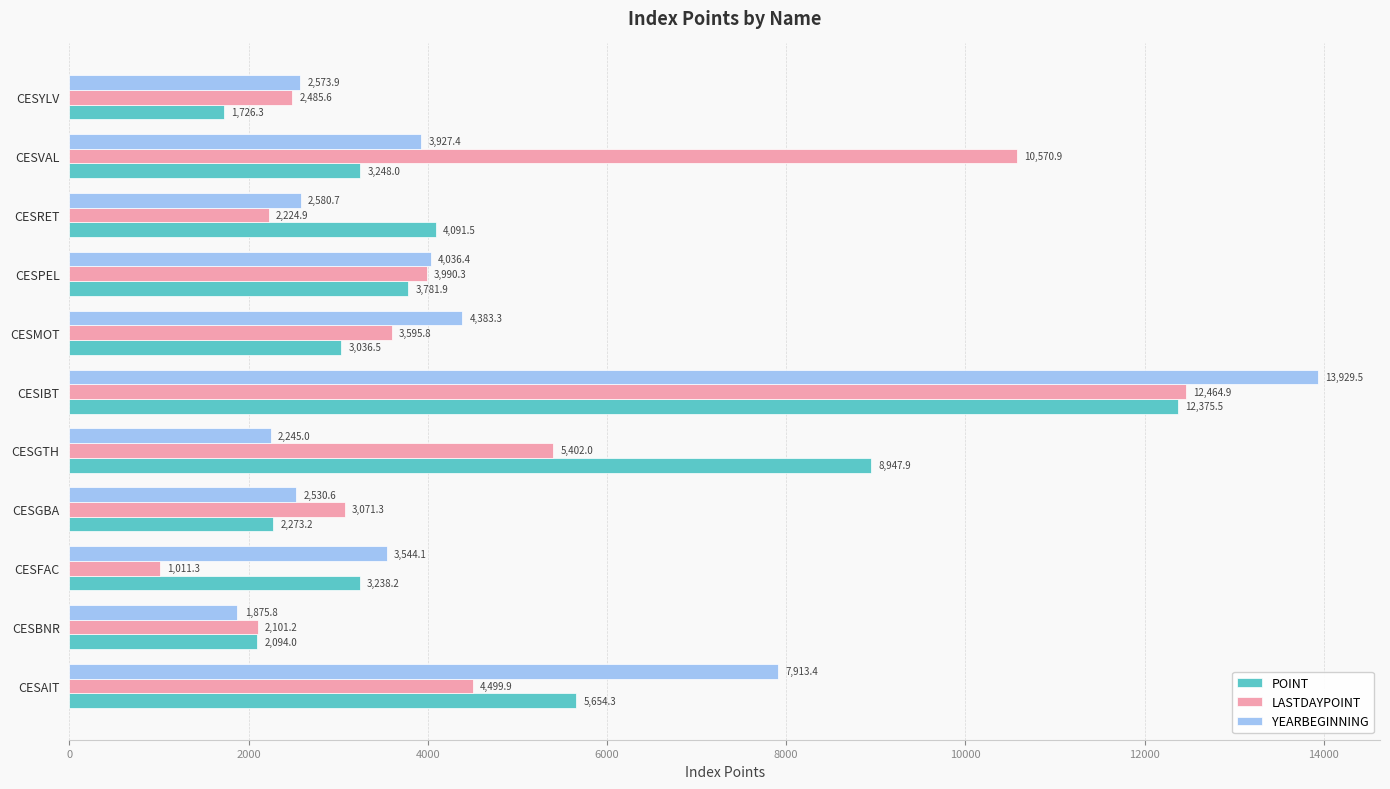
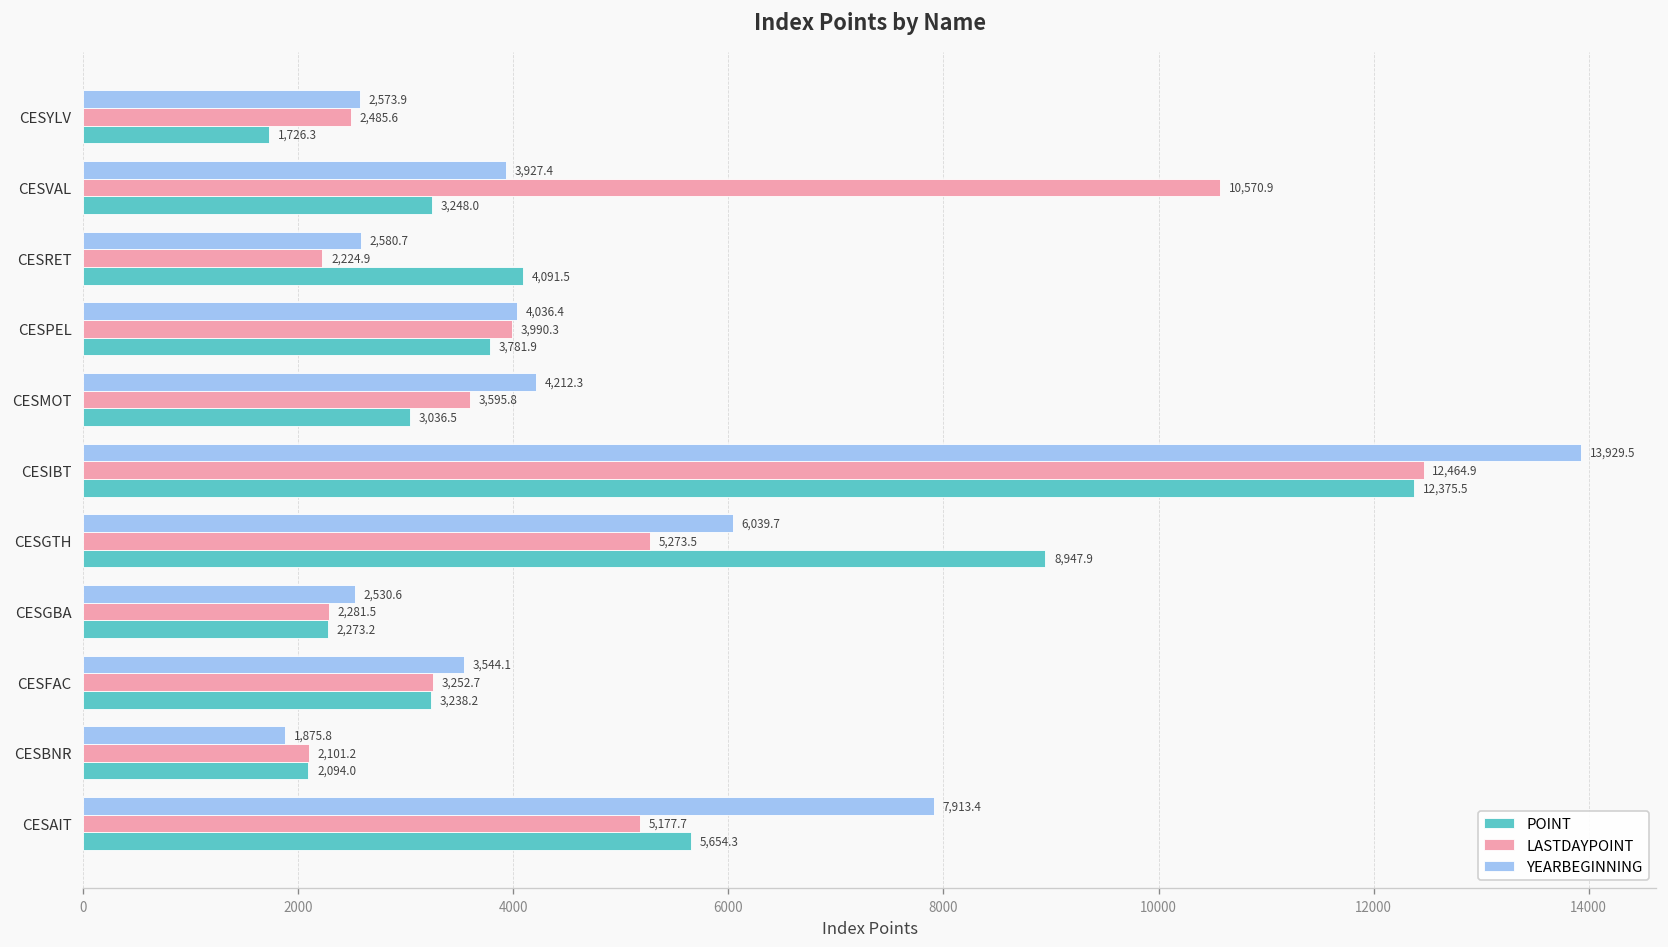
  {
    "POINT": {
      "CESYLV": "1,726.3",
      "CESVAL": "3,248.0",
      "CESRET": "4,091.5",
      "CESPEL": "3,781.9",
      "CESMOT": "3,036.5",
      "CESIBT": "12,375.5",
      "CESGTH": "8,947.9",
      "CESGBA": "2,273.2",
      "CESFAC": "3,238.2",
      "CESBNR": "2,094.0",
      "CESAIT": "5,654.3"
    },
    "LASTDAYPOINT": {
      "CESYLV": "2,485.6",
      "CESVAL": "10,570.9",
      "CESRET": "2,224.9",
      "CESPEL": "3,990.3",
      "CESMOT": "3,595.8",
      "CESIBT": "12,464.9",
-     "CESGTH": "5,402.0",
-     "CESGBA": "3,071.3",
-     "CESFAC": "1,011.3",
+     "CESGTH": "5,273.5",
+     "CESGBA": "2,281.5",
+     "CESFAC": "3,252.7",
      "CESBNR": "2,101.2",
-     "CESAIT": "4,499.9"
+     "CESAIT": "5,177.7"
    },
    "YEARBEGINNING": {
      "CESYLV": "2,573.9",
      "CESVAL": "3,927.4",
      "CESRET": "2,580.7",
      "CESPEL": "4,036.4",
-     "CESMOT": "4,383.3",
+     "CESMOT": "4,212.3",
      "CESIBT": "13,929.5",
-     "CESGTH": "2,245.0",
+     "CESGTH": "6,039.7",
      "CESGBA": "2,530.6",
      "CESFAC": "3,544.1",
      "CESBNR": "1,875.8",
      "CESAIT": "7,913.4"
    }
  }
